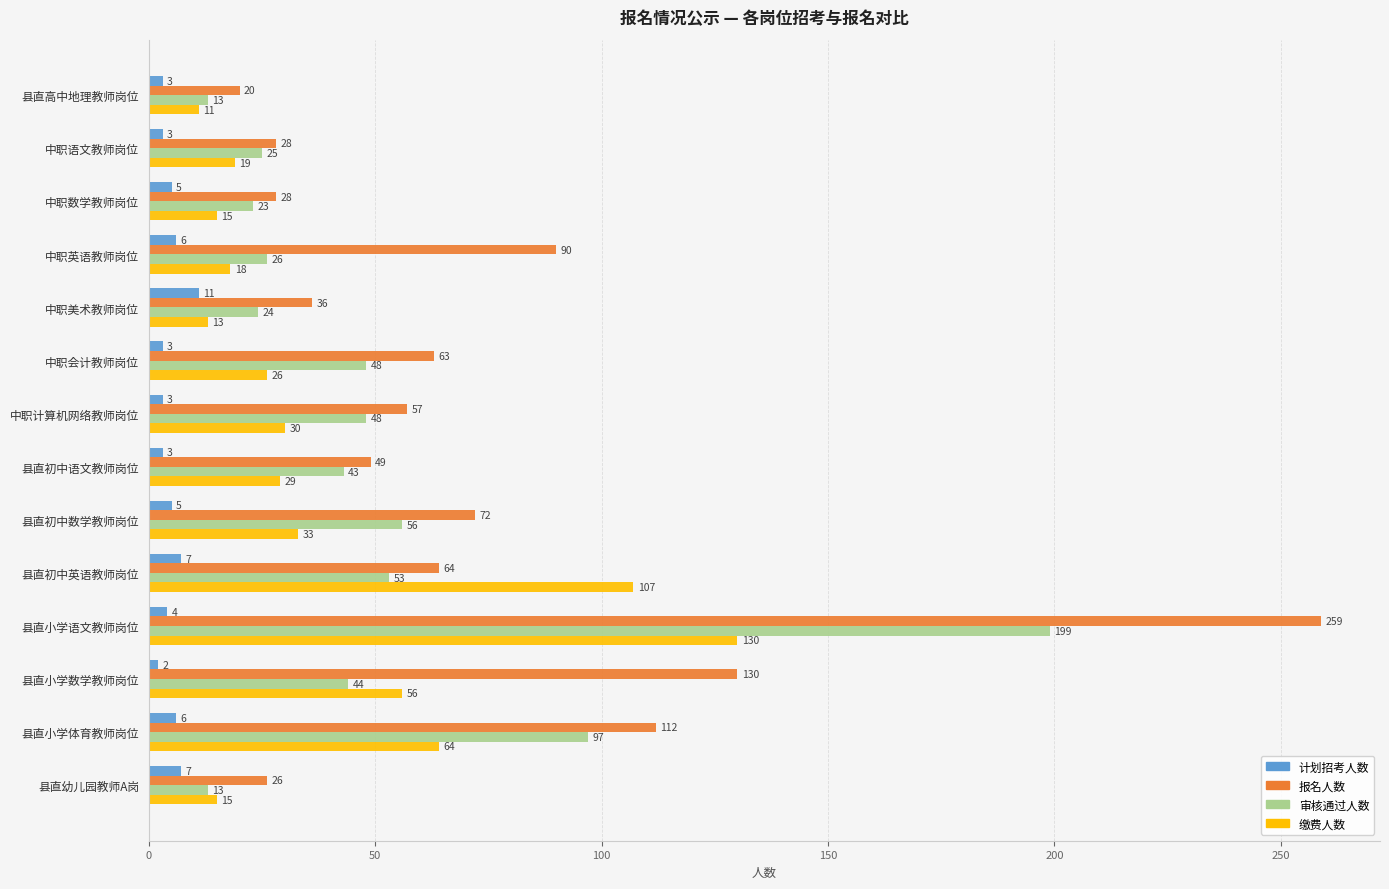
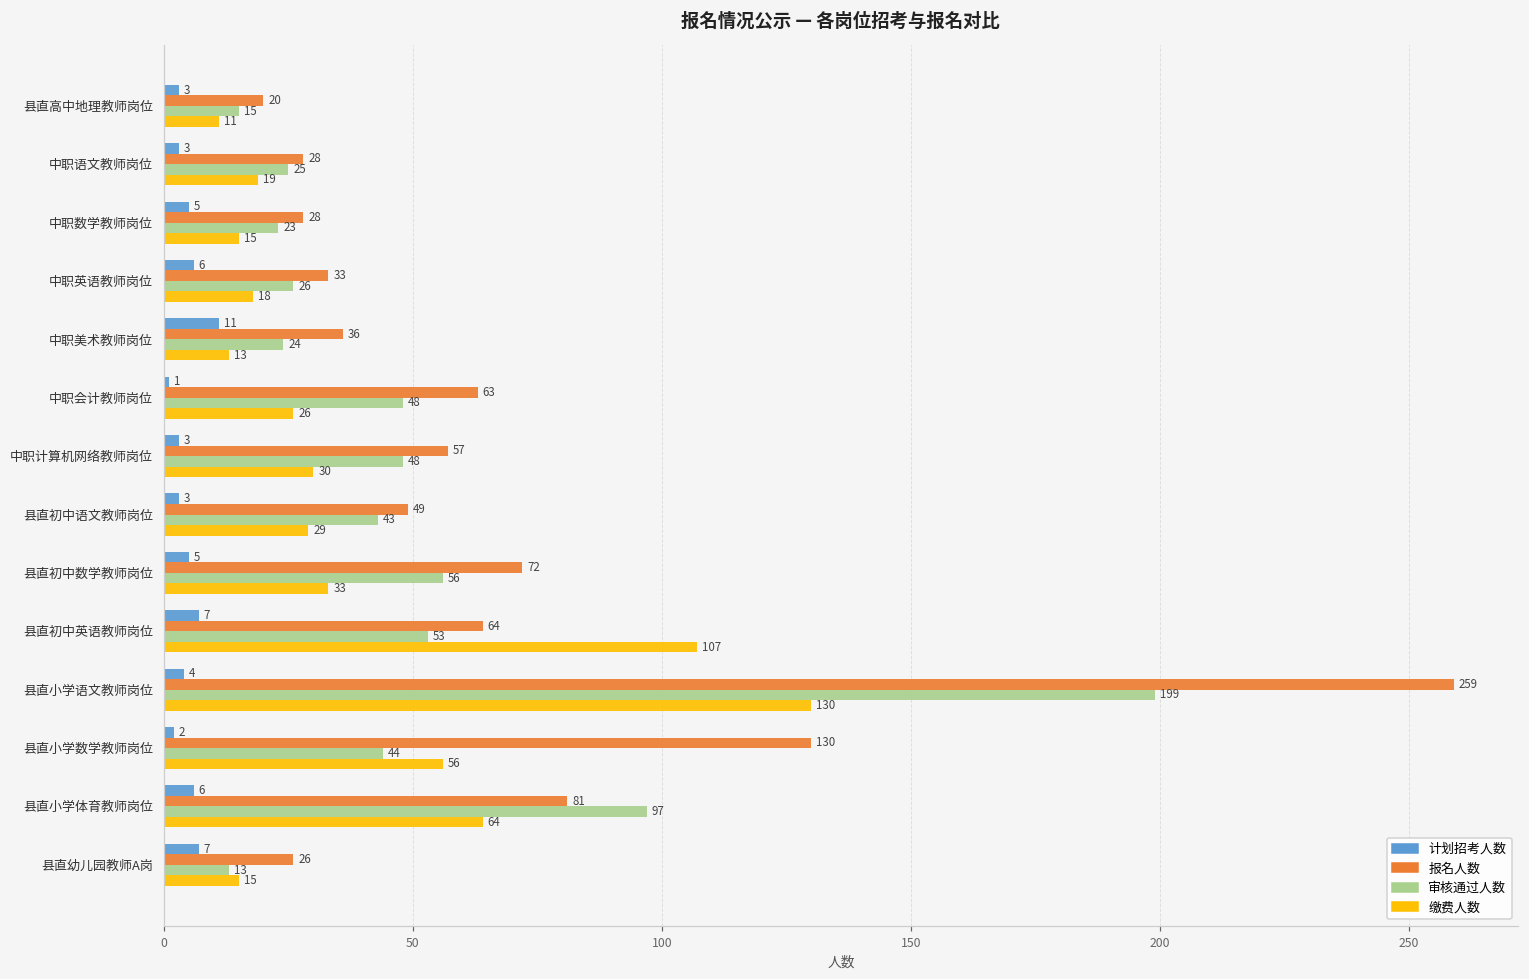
  {
    "计划招考人数": {
      "县直高中地理教师岗位": 3,
      "中职语文教师岗位": 3,
      "中职数学教师岗位": 5,
      "中职英语教师岗位": 6,
      "中职美术教师岗位": 11,
-     "中职会计教师岗位": 3,
+     "中职会计教师岗位": 1,
      "中职计算机网络教师岗位": 3,
      "县直初中语文教师岗位": 3,
      "县直初中数学教师岗位": 5,
      "县直初中英语教师岗位": 7,
      "县直小学语文教师岗位": 4,
      "县直小学数学教师岗位": 2,
      "县直小学体育教师岗位": 6,
      "县直幼儿园教师A岗": 7
    },
    "报名人数": {
      "县直高中地理教师岗位": 20,
      "中职语文教师岗位": 28,
      "中职数学教师岗位": 28,
-     "中职英语教师岗位": 90,
+     "中职英语教师岗位": 33,
      "中职美术教师岗位": 36,
      "中职会计教师岗位": 63,
      "中职计算机网络教师岗位": 57,
      "县直初中语文教师岗位": 49,
      "县直初中数学教师岗位": 72,
      "县直初中英语教师岗位": 64,
      "县直小学语文教师岗位": 259,
      "县直小学数学教师岗位": 130,
-     "县直小学体育教师岗位": 112,
+     "县直小学体育教师岗位": 81,
      "县直幼儿园教师A岗": 26
    },
    "审核通过人数": {
-     "县直高中地理教师岗位": 13,
+     "县直高中地理教师岗位": 15,
      "中职语文教师岗位": 25,
      "中职数学教师岗位": 23,
      "中职英语教师岗位": 26,
      "中职美术教师岗位": 24,
      "中职会计教师岗位": 48,
      "中职计算机网络教师岗位": 48,
      "县直初中语文教师岗位": 43,
      "县直初中数学教师岗位": 56,
      "县直初中英语教师岗位": 53,
      "县直小学语文教师岗位": 199,
      "县直小学数学教师岗位": 44,
      "县直小学体育教师岗位": 97,
      "县直幼儿园教师A岗": 13
    },
    "缴费人数": {
      "县直高中地理教师岗位": 11,
      "中职语文教师岗位": 19,
      "中职数学教师岗位": 15,
      "中职英语教师岗位": 18,
      "中职美术教师岗位": 13,
      "中职会计教师岗位": 26,
      "中职计算机网络教师岗位": 30,
      "县直初中语文教师岗位": 29,
      "县直初中数学教师岗位": 33,
      "县直初中英语教师岗位": 107,
      "县直小学语文教师岗位": 130,
      "县直小学数学教师岗位": 56,
      "县直小学体育教师岗位": 64,
      "县直幼儿园教师A岗": 15
    }
  }
